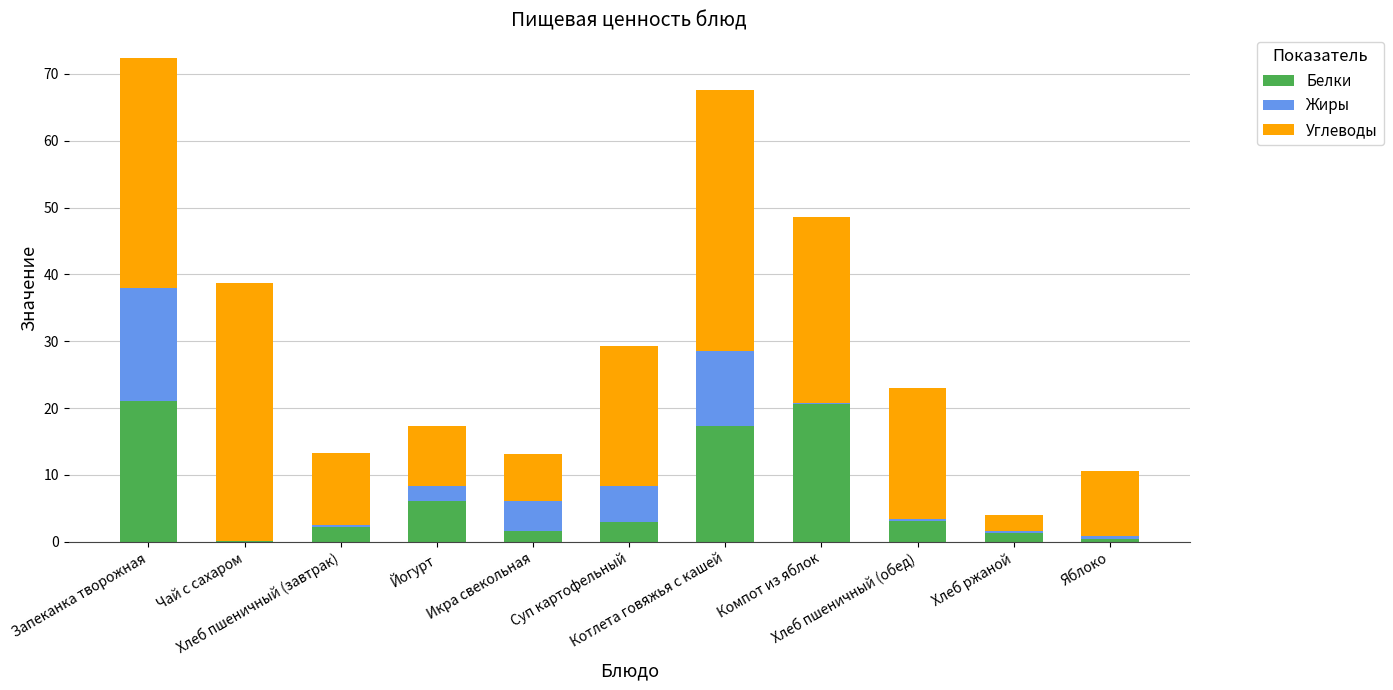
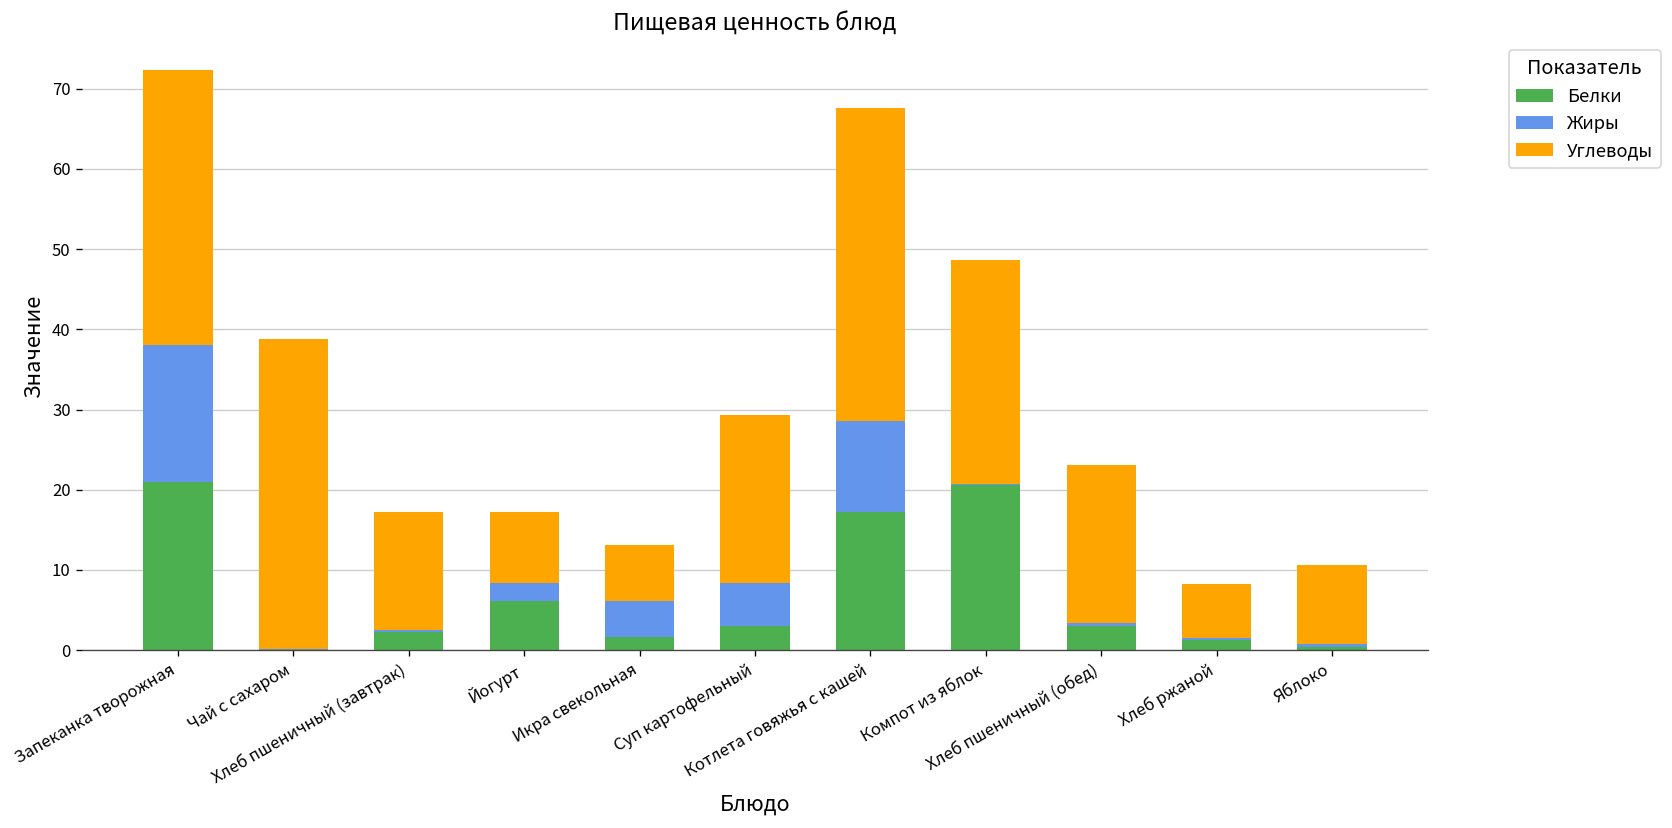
  {
    "Белки": {
      "Запеканка творожная": 21,
      "Хлеб пшеничный (завтрак)": 2,
      "Йогурт": 6,
      "Икра свекольная": 2,
      "Суп картофельный": 3,
      "Котлета говяжья с кашей": 17,
      "Компот из яблок": 21,
      "Хлеб пшеничный (обед)": 3,
      "Хлеб ржаной": 1,
      "Яблоко": 0
    },
    "Жиры": {
      "Запеканка творожная": 17,
      "Йогурт": 2,
      "Икра свекольная": 5,
      "Суп картофельный": 5,
      "Котлета говяжья с кашей": 11,
      "Яблоко": 0
    },
    "Углеводы": {
      "Запеканка творожная": 34,
      "Чай с сахаром": 39,
-     "Хлеб пшеничный (завтрак)": 11,
+     "Хлеб пшеничный (завтрак)": 15,
      "Йогурт": 9,
      "Икра свекольная": 7,
      "Суп картофельный": 21,
      "Котлета говяжья с кашей": 39,
      "Компот из яблок": 28,
      "Хлеб пшеничный (обед)": 20,
-     "Хлеб ржаной": 2,
+     "Хлеб ржаной": 7,
      "Яблоко": 10
    }
  }
